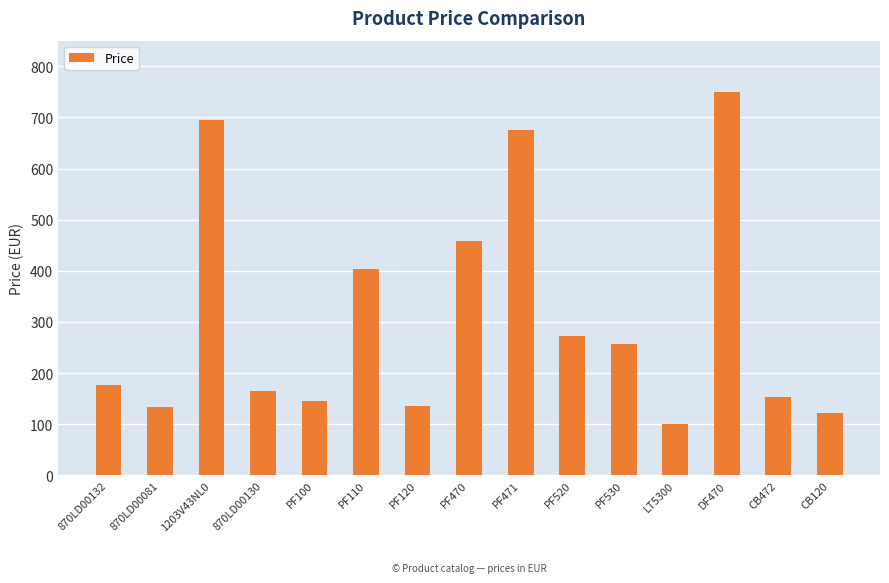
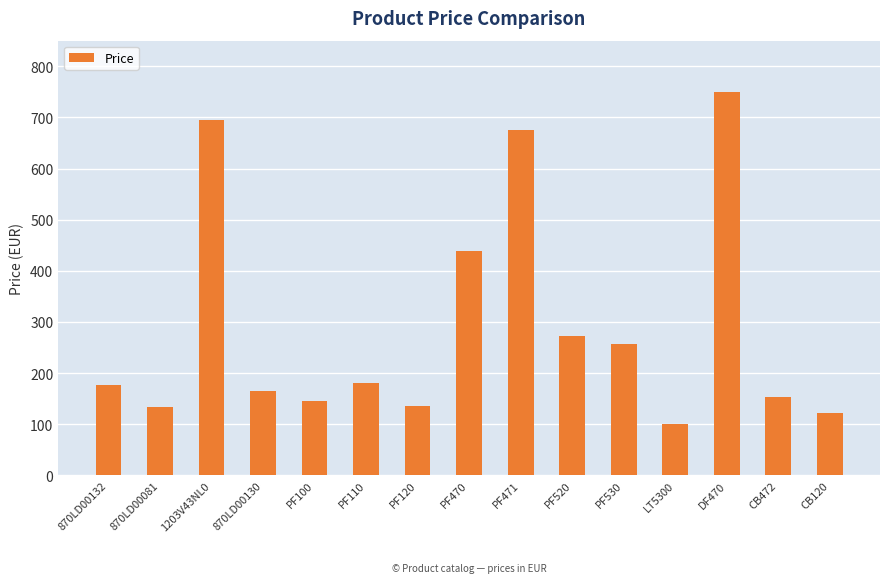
  {
    "870LD00132": 180,
    "870LD00081": 130,
    "1203V43NL0": 700,
    "870LD00130": 170,
    "PF100": 150,
-   "PF110": 400,
+   "PF110": 180,
    "PF120": 140,
-   "PF470": 460,
+   "PF470": 440,
    "PF471": 680,
    "PF520": 270,
    "PF530": 260,
    "LT5300": 100,
    "DF470": 750,
    "CB472": 150,
    "CB120": 120
  }
